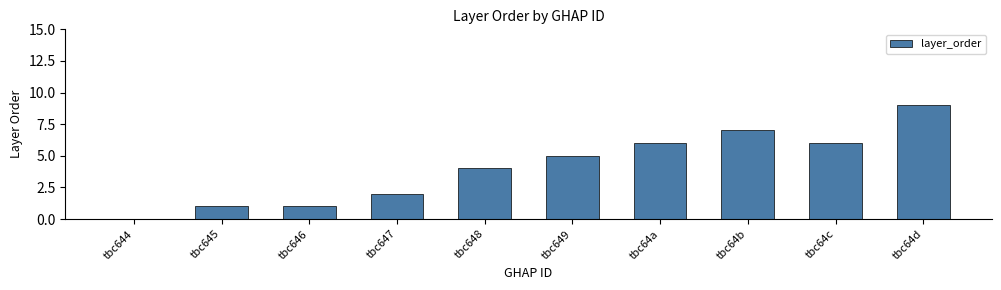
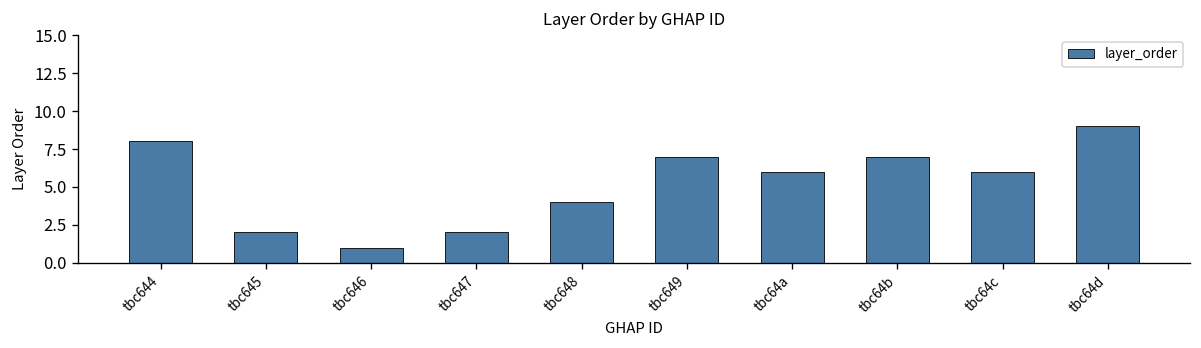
  {
-   "tbc644": 0,
-   "tbc645": 1,
+   "tbc644": 8,
+   "tbc645": 2,
    "tbc646": 1,
    "tbc647": 2,
    "tbc648": 4,
-   "tbc649": 5,
+   "tbc649": 7,
    "tbc64a": 6,
    "tbc64b": 7,
    "tbc64c": 6,
    "tbc64d": 9
  }
